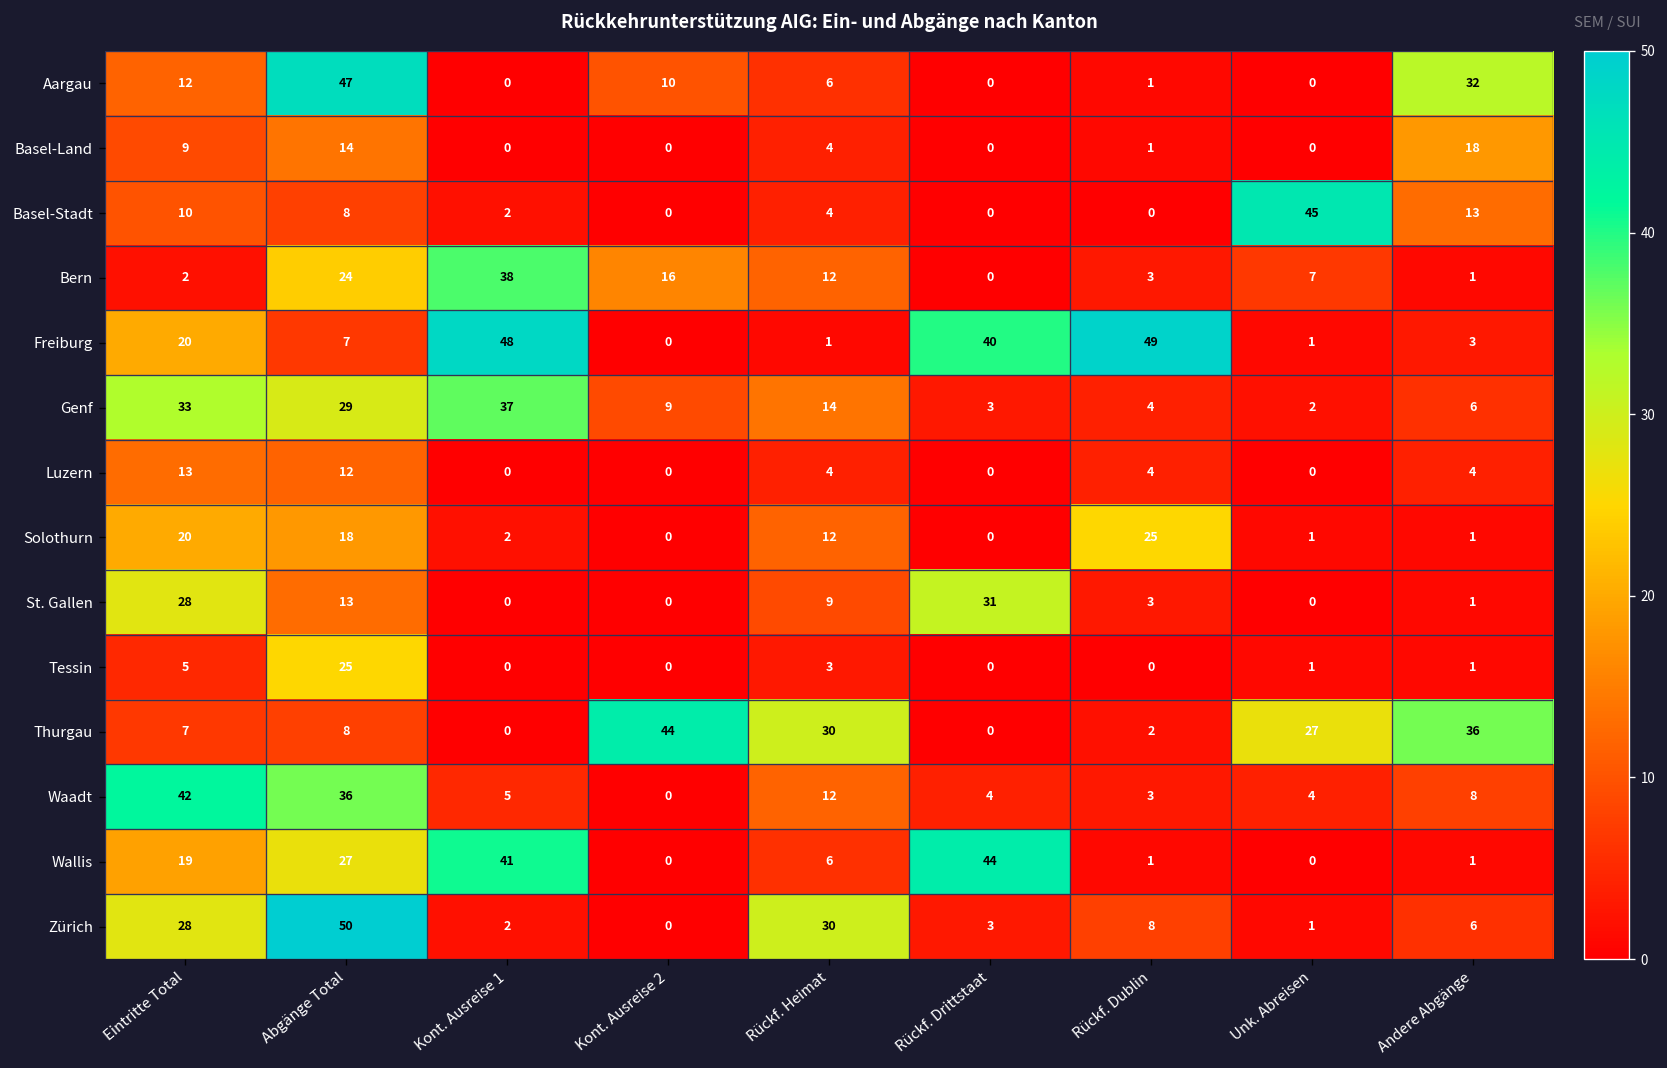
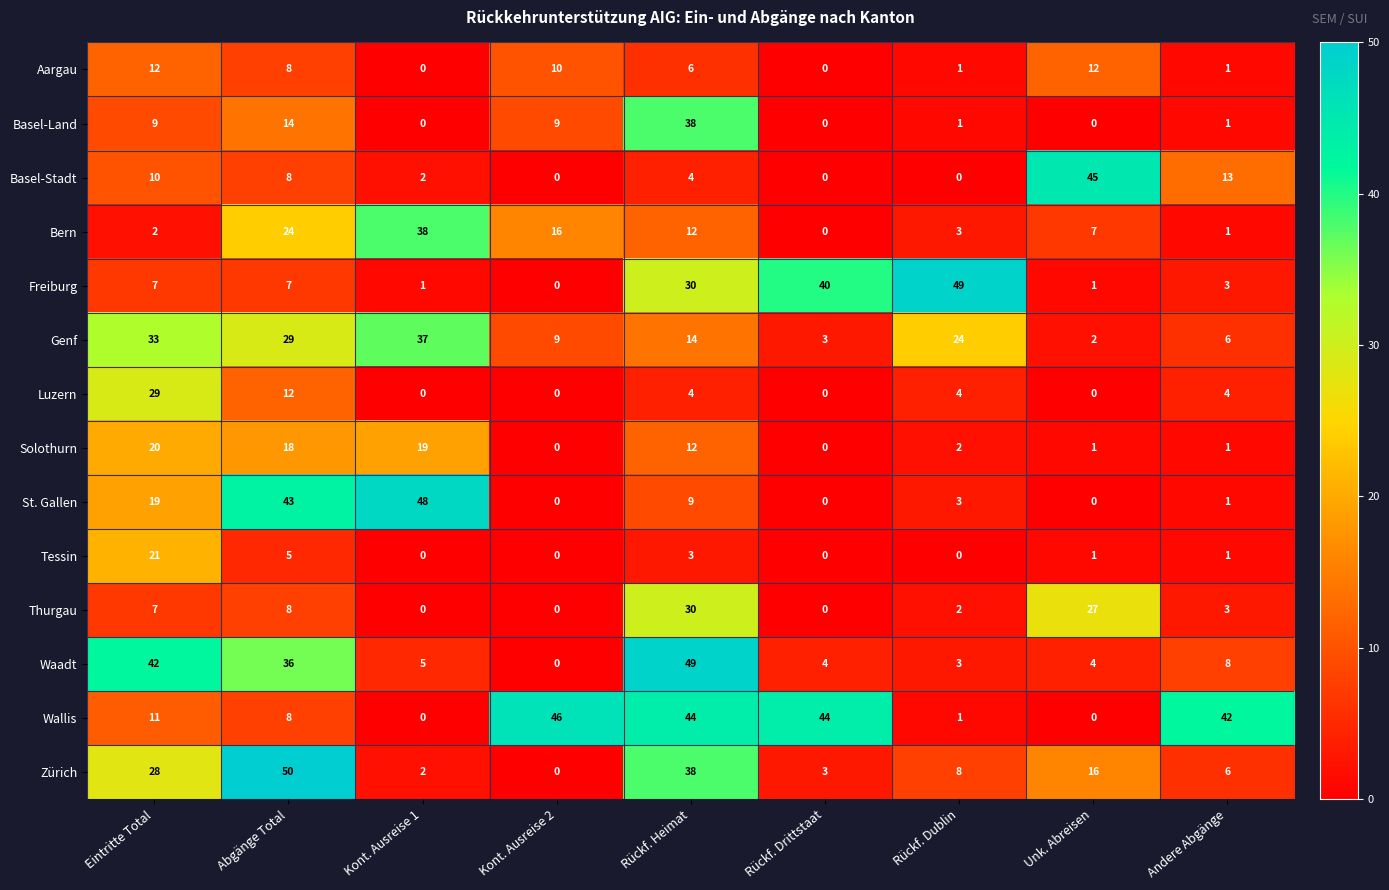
  {
    "Aargau": {
      "Eintritte Total": 12,
-     "Abgänge Total": 47,
+     "Abgänge Total": 8,
      "Kont. Ausreise 1": 0,
      "Kont. Ausreise 2": 10,
      "Rückf. Heimat": 6,
      "Rückf. Drittstaat": 0,
      "Rückf. Dublin": 1,
-     "Unk. Abreisen": 0,
-     "Andere Abgänge": 32
+     "Unk. Abreisen": 12,
+     "Andere Abgänge": 1
    },
    "Basel-Land": {
      "Eintritte Total": 9,
      "Abgänge Total": 14,
      "Kont. Ausreise 1": 0,
-     "Kont. Ausreise 2": 0,
-     "Rückf. Heimat": 4,
+     "Kont. Ausreise 2": 9,
+     "Rückf. Heimat": 38,
      "Rückf. Drittstaat": 0,
      "Rückf. Dublin": 1,
      "Unk. Abreisen": 0,
-     "Andere Abgänge": 18
+     "Andere Abgänge": 1
    },
    "Basel-Stadt": {
      "Eintritte Total": 10,
      "Abgänge Total": 8,
      "Kont. Ausreise 1": 2,
      "Kont. Ausreise 2": 0,
      "Rückf. Heimat": 4,
      "Rückf. Drittstaat": 0,
      "Rückf. Dublin": 0,
      "Unk. Abreisen": 45,
      "Andere Abgänge": 13
    },
    "Bern": {
      "Eintritte Total": 2,
      "Abgänge Total": 24,
      "Kont. Ausreise 1": 38,
      "Kont. Ausreise 2": 16,
      "Rückf. Heimat": 12,
      "Rückf. Drittstaat": 0,
      "Rückf. Dublin": 3,
      "Unk. Abreisen": 7,
      "Andere Abgänge": 1
    },
    "Freiburg": {
-     "Eintritte Total": 20,
+     "Eintritte Total": 7,
      "Abgänge Total": 7,
-     "Kont. Ausreise 1": 48,
+     "Kont. Ausreise 1": 1,
      "Kont. Ausreise 2": 0,
-     "Rückf. Heimat": 1,
+     "Rückf. Heimat": 30,
      "Rückf. Drittstaat": 40,
      "Rückf. Dublin": 49,
      "Unk. Abreisen": 1,
      "Andere Abgänge": 3
    },
    "Genf": {
      "Eintritte Total": 33,
      "Abgänge Total": 29,
      "Kont. Ausreise 1": 37,
      "Kont. Ausreise 2": 9,
      "Rückf. Heimat": 14,
      "Rückf. Drittstaat": 3,
-     "Rückf. Dublin": 4,
+     "Rückf. Dublin": 24,
      "Unk. Abreisen": 2,
      "Andere Abgänge": 6
    },
    "Luzern": {
-     "Eintritte Total": 13,
+     "Eintritte Total": 29,
      "Abgänge Total": 12,
      "Kont. Ausreise 1": 0,
      "Kont. Ausreise 2": 0,
      "Rückf. Heimat": 4,
      "Rückf. Drittstaat": 0,
      "Rückf. Dublin": 4,
      "Unk. Abreisen": 0,
      "Andere Abgänge": 4
    },
    "Solothurn": {
      "Eintritte Total": 20,
      "Abgänge Total": 18,
-     "Kont. Ausreise 1": 2,
+     "Kont. Ausreise 1": 19,
      "Kont. Ausreise 2": 0,
      "Rückf. Heimat": 12,
      "Rückf. Drittstaat": 0,
-     "Rückf. Dublin": 25,
+     "Rückf. Dublin": 2,
      "Unk. Abreisen": 1,
      "Andere Abgänge": 1
    },
    "St. Gallen": {
-     "Eintritte Total": 28,
-     "Abgänge Total": 13,
-     "Kont. Ausreise 1": 0,
+     "Eintritte Total": 19,
+     "Abgänge Total": 43,
+     "Kont. Ausreise 1": 48,
      "Kont. Ausreise 2": 0,
      "Rückf. Heimat": 9,
-     "Rückf. Drittstaat": 31,
+     "Rückf. Drittstaat": 0,
      "Rückf. Dublin": 3,
      "Unk. Abreisen": 0,
      "Andere Abgänge": 1
    },
    "Tessin": {
-     "Eintritte Total": 5,
-     "Abgänge Total": 25,
+     "Eintritte Total": 21,
+     "Abgänge Total": 5,
      "Kont. Ausreise 1": 0,
      "Kont. Ausreise 2": 0,
      "Rückf. Heimat": 3,
      "Rückf. Drittstaat": 0,
      "Rückf. Dublin": 0,
      "Unk. Abreisen": 1,
      "Andere Abgänge": 1
    },
    "Thurgau": {
      "Eintritte Total": 7,
      "Abgänge Total": 8,
      "Kont. Ausreise 1": 0,
-     "Kont. Ausreise 2": 44,
+     "Kont. Ausreise 2": 0,
      "Rückf. Heimat": 30,
      "Rückf. Drittstaat": 0,
      "Rückf. Dublin": 2,
      "Unk. Abreisen": 27,
-     "Andere Abgänge": 36
+     "Andere Abgänge": 3
    },
    "Waadt": {
      "Eintritte Total": 42,
      "Abgänge Total": 36,
      "Kont. Ausreise 1": 5,
      "Kont. Ausreise 2": 0,
-     "Rückf. Heimat": 12,
+     "Rückf. Heimat": 49,
      "Rückf. Drittstaat": 4,
      "Rückf. Dublin": 3,
      "Unk. Abreisen": 4,
      "Andere Abgänge": 8
    },
    "Wallis": {
-     "Eintritte Total": 19,
-     "Abgänge Total": 27,
-     "Kont. Ausreise 1": 41,
-     "Kont. Ausreise 2": 0,
-     "Rückf. Heimat": 6,
+     "Eintritte Total": 11,
+     "Abgänge Total": 8,
+     "Kont. Ausreise 1": 0,
+     "Kont. Ausreise 2": 46,
+     "Rückf. Heimat": 44,
      "Rückf. Drittstaat": 44,
      "Rückf. Dublin": 1,
      "Unk. Abreisen": 0,
-     "Andere Abgänge": 1
+     "Andere Abgänge": 42
    },
    "Zürich": {
      "Eintritte Total": 28,
      "Abgänge Total": 50,
      "Kont. Ausreise 1": 2,
      "Kont. Ausreise 2": 0,
-     "Rückf. Heimat": 30,
+     "Rückf. Heimat": 38,
      "Rückf. Drittstaat": 3,
      "Rückf. Dublin": 8,
-     "Unk. Abreisen": 1,
+     "Unk. Abreisen": 16,
      "Andere Abgänge": 6
    }
  }
